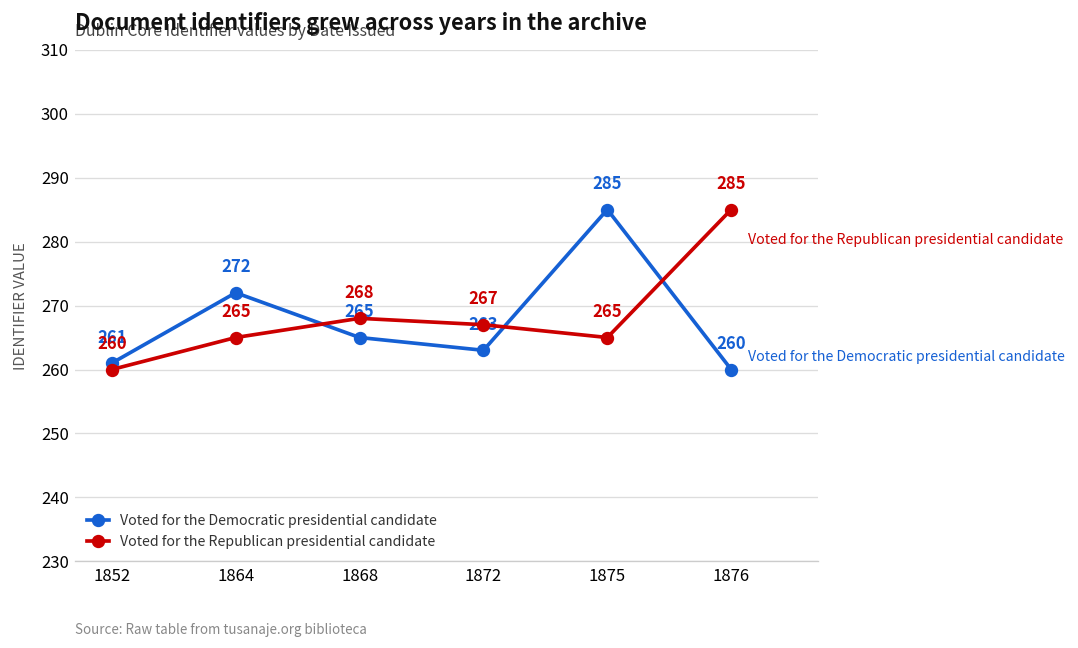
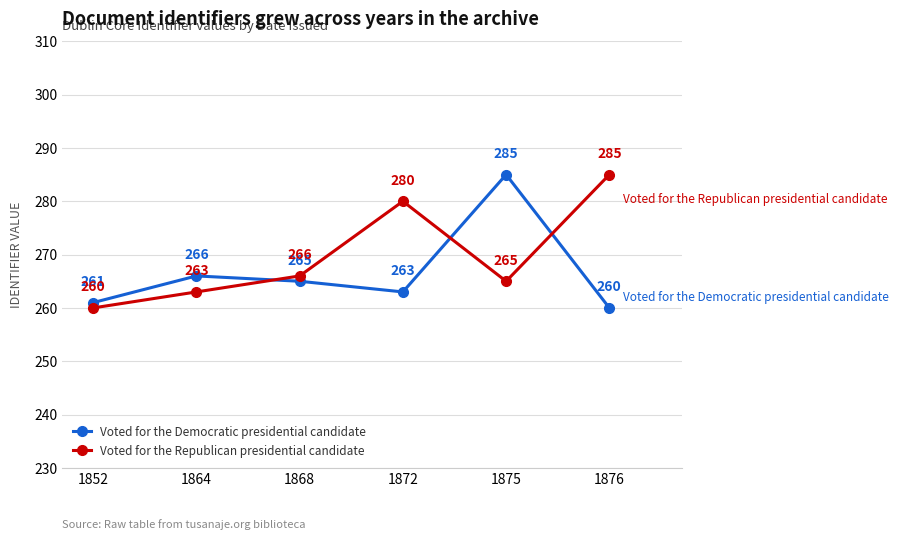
  {
    "Voted for the Democratic presidential candidate": {
-     "1864": 272,
+     "1864": 266,
      "1875": 285,
      "1876": 260
    },
    "Voted for the Republican presidential candidate": {
-     "1864": 265,
-     "1868": 268,
-     "1872": 267,
+     "1864": 263,
+     "1868": 266,
+     "1872": 280,
      "1875": 265,
      "1876": 285
    }
  }
